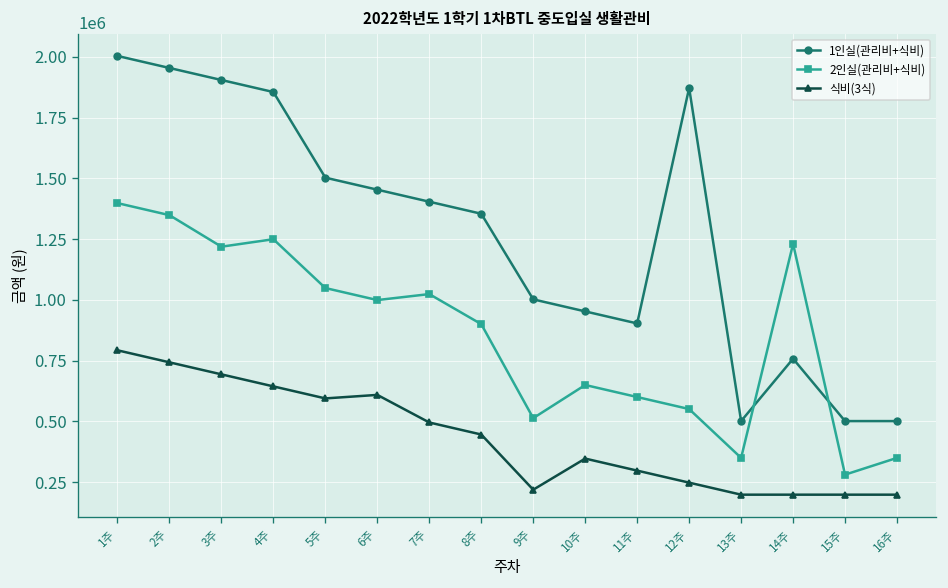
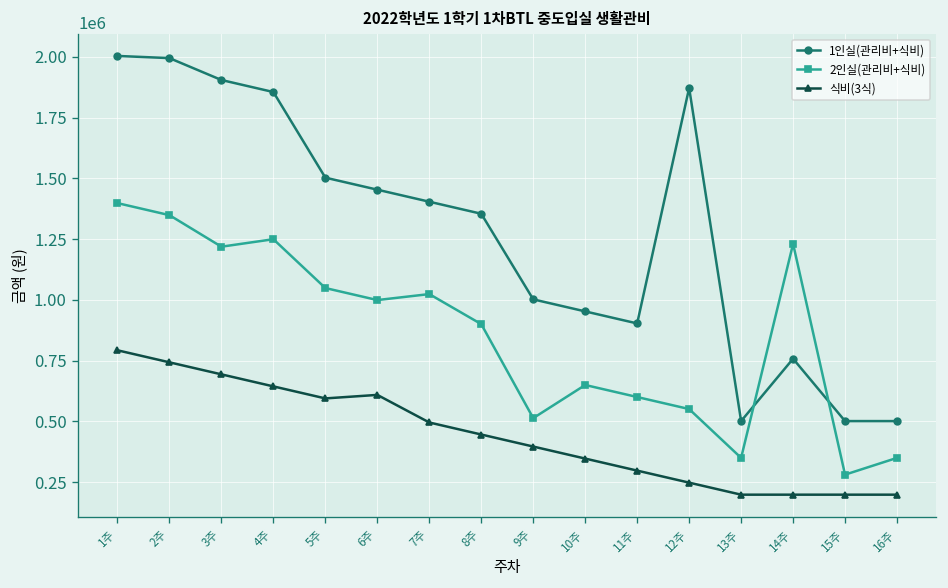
  {
    "1인실(관리비+식비)": {
      "1주": 2000000,
-     "2주": 1950000,
+     "2주": 2000000,
      "3주": 1910000,
      "4주": 1860000,
      "5주": 1500000,
      "6주": 1450000,
      "7주": 1400000,
      "8주": 1350000,
      "9주": 1000000,
      "10주": 950000,
      "11주": 900000,
      "12주": 1870000,
      "13주": 500000,
      "14주": 760000,
      "15주": 500000,
      "16주": 500000
    },
    "2인실(관리비+식비)": {
      "1주": 1400000,
      "2주": 1350000,
      "3주": 1220000,
      "4주": 1250000,
      "5주": 1050000,
      "6주": 1000000,
      "7주": 1020000,
      "8주": 900000,
      "9주": 510000,
      "10주": 650000,
      "11주": 600000,
      "12주": 550000,
      "13주": 350000,
      "14주": 1230000,
      "15주": 280000,
      "16주": 350000
    },
    "식비(3식)": {
      "1주": 790000,
      "2주": 740000,
      "3주": 690000,
      "4주": 640000,
      "5주": 590000,
      "6주": 610000,
      "7주": 500000,
      "8주": 450000,
-     "9주": 220000,
+     "9주": 400000,
      "10주": 350000,
      "11주": 300000,
      "12주": 250000,
      "13주": 200000,
      "14주": 200000,
      "15주": 200000,
      "16주": 200000
    }
  }
